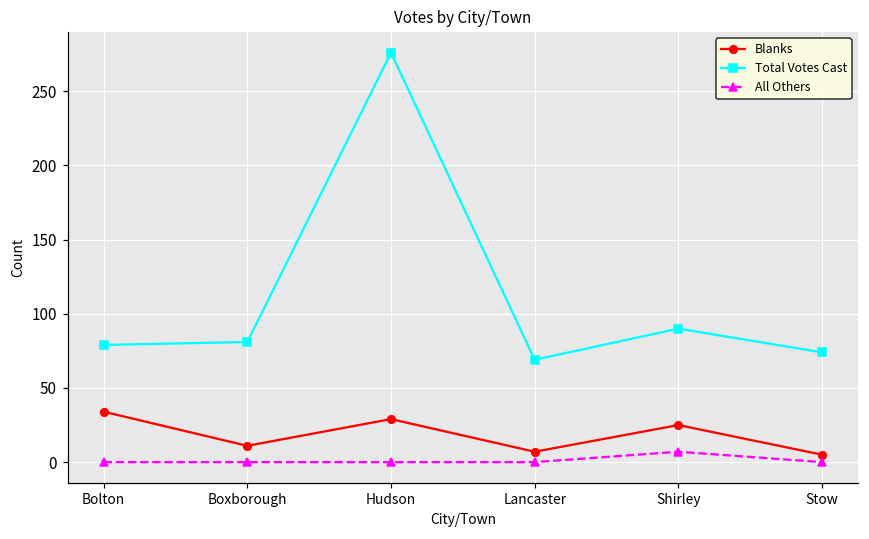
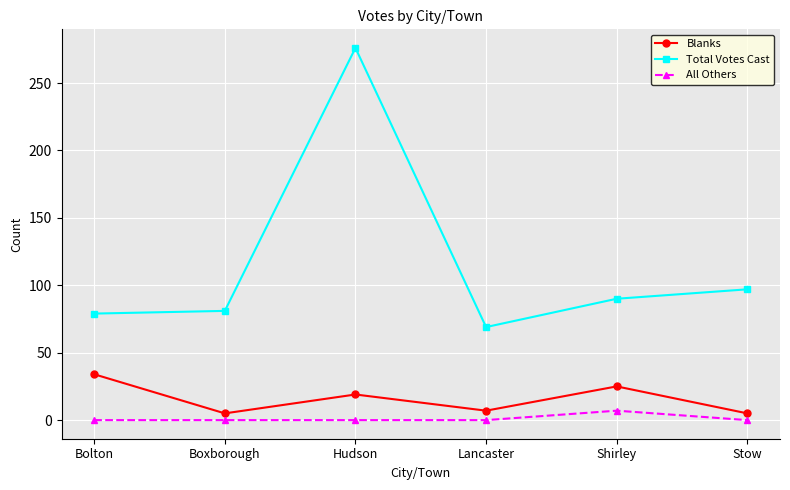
  {
    "Blanks": {
      "Bolton": 34,
-     "Boxborough": 11,
-     "Hudson": 29,
+     "Boxborough": 5,
+     "Hudson": 19,
      "Lancaster": 7,
      "Shirley": 25,
      "Stow": 5
    },
    "Total Votes Cast": {
      "Bolton": 79,
      "Boxborough": 81,
      "Hudson": 276,
      "Lancaster": 69,
      "Shirley": 90,
-     "Stow": 74
+     "Stow": 97
    },
    "All Others": {
      "Bolton": 0,
      "Boxborough": 0,
      "Hudson": 0,
      "Lancaster": 0,
      "Shirley": 7,
      "Stow": 0
    }
  }
